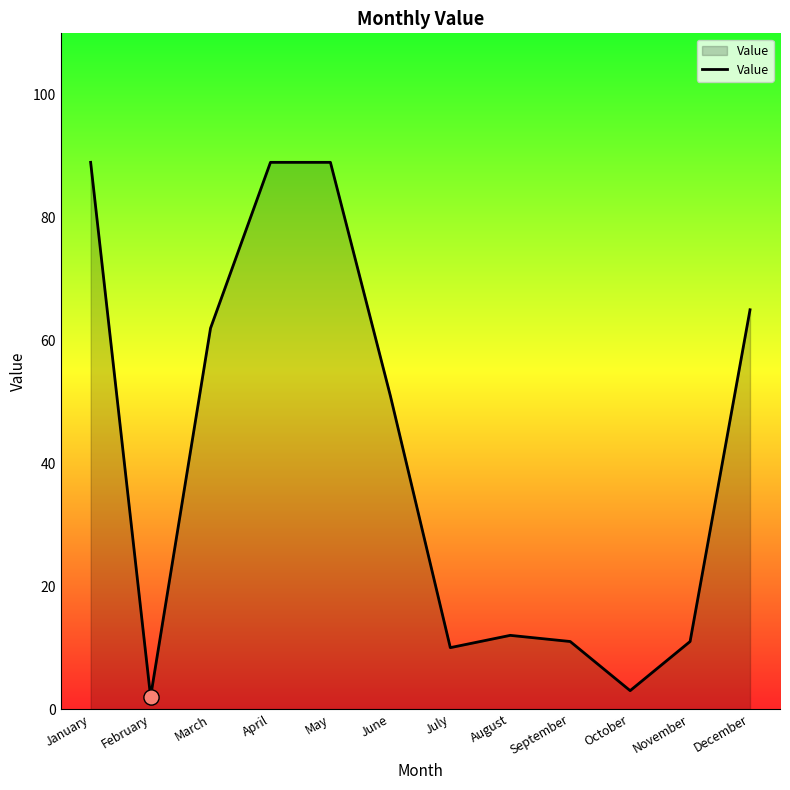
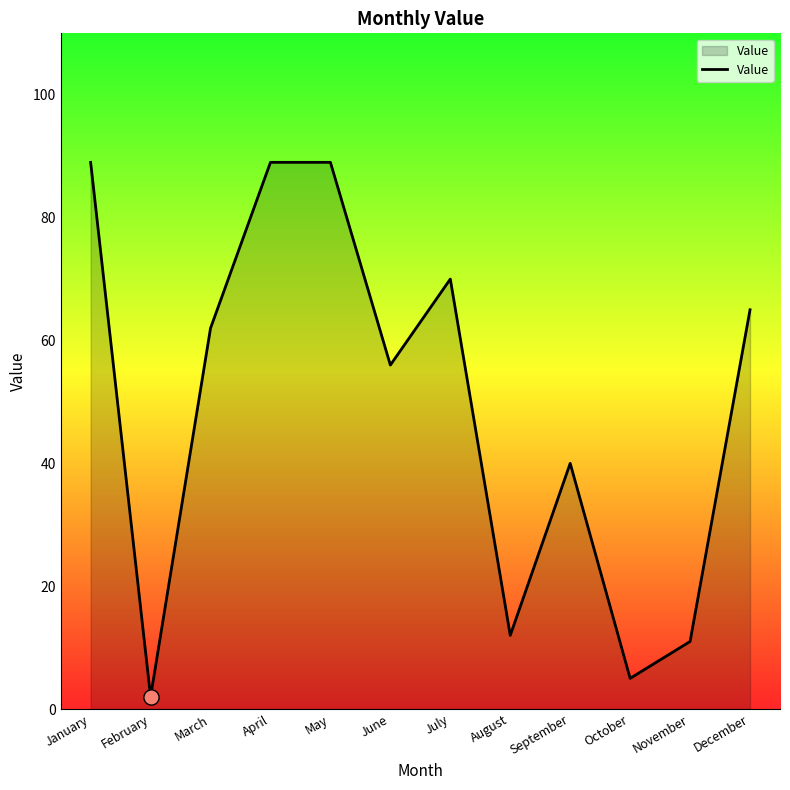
  {
    "Value": {
      "January": 89,
      "March": 62,
      "April": 89,
      "May": 89,
-     "June": 51,
-     "July": 10,
+     "June": 56,
+     "July": 70,
      "August": 12,
-     "September": 11,
-     "October": 3,
+     "September": 40,
+     "October": 5,
      "November": 11,
      "December": 65
    }
  }
